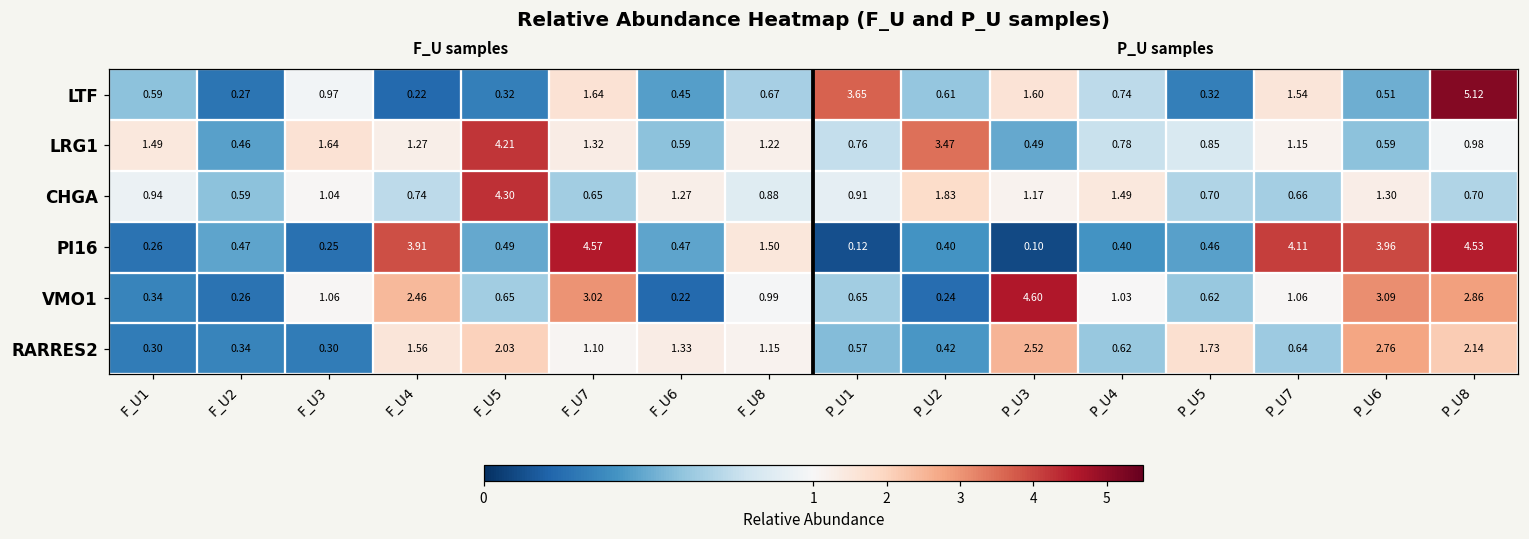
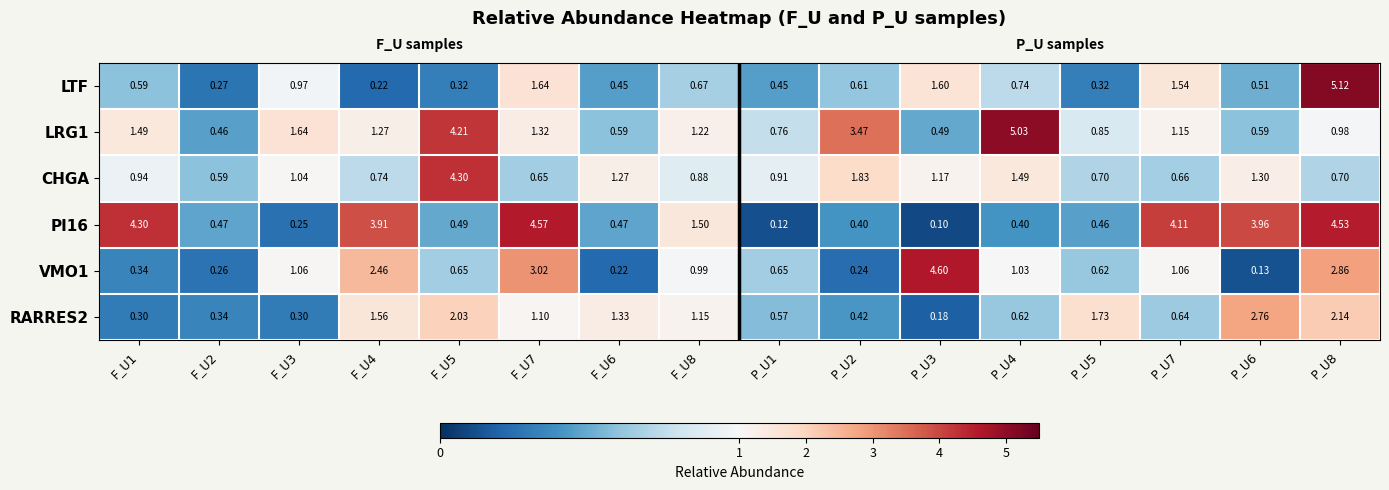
  {
    "LTF": {
      "F_U1": 0.59,
      "F_U2": 0.27,
      "F_U3": 0.97,
      "F_U4": 0.22,
      "F_U5": 0.32,
      "F_U7": 1.64,
      "F_U6": 0.45,
      "F_U8": 0.67,
-     "P_U1": 3.65,
+     "P_U1": 0.45,
      "P_U2": 0.61,
      "P_U3": 1.60,
      "P_U4": 0.74,
      "P_U5": 0.32,
      "P_U7": 1.54,
      "P_U6": 0.51,
      "P_U8": 5.12
    },
    "LRG1": {
      "F_U1": 1.49,
      "F_U2": 0.46,
      "F_U3": 1.64,
      "F_U4": 1.27,
      "F_U5": 4.21,
      "F_U7": 1.32,
      "F_U6": 0.59,
      "F_U8": 1.22,
      "P_U1": 0.76,
      "P_U2": 3.47,
      "P_U3": 0.49,
-     "P_U4": 0.78,
+     "P_U4": 5.03,
      "P_U5": 0.85,
      "P_U7": 1.15,
      "P_U6": 0.59,
      "P_U8": 0.98
    },
    "CHGA": {
      "F_U1": 0.94,
      "F_U2": 0.59,
      "F_U3": 1.04,
      "F_U4": 0.74,
      "F_U5": 4.30,
      "F_U7": 0.65,
      "F_U6": 1.27,
      "F_U8": 0.88,
      "P_U1": 0.91,
      "P_U2": 1.83,
      "P_U3": 1.17,
      "P_U4": 1.49,
      "P_U5": 0.70,
      "P_U7": 0.66,
      "P_U6": 1.30,
      "P_U8": 0.70
    },
    "PI16": {
-     "F_U1": 0.26,
+     "F_U1": 4.30,
      "F_U2": 0.47,
      "F_U3": 0.25,
      "F_U4": 3.91,
      "F_U5": 0.49,
      "F_U7": 4.57,
      "F_U6": 0.47,
      "F_U8": 1.50,
      "P_U1": 0.12,
      "P_U2": 0.40,
      "P_U3": 0.10,
      "P_U4": 0.40,
      "P_U5": 0.46,
      "P_U7": 4.11,
      "P_U6": 3.96,
      "P_U8": 4.53
    },
    "VMO1": {
      "F_U1": 0.34,
      "F_U2": 0.26,
      "F_U3": 1.06,
      "F_U4": 2.46,
      "F_U5": 0.65,
      "F_U7": 3.02,
      "F_U6": 0.22,
      "F_U8": 0.99,
      "P_U1": 0.65,
      "P_U2": 0.24,
      "P_U3": 4.60,
      "P_U4": 1.03,
      "P_U5": 0.62,
      "P_U7": 1.06,
-     "P_U6": 3.09,
+     "P_U6": 0.13,
      "P_U8": 2.86
    },
    "RARRES2": {
      "F_U1": 0.30,
      "F_U2": 0.34,
      "F_U3": 0.30,
      "F_U4": 1.56,
      "F_U5": 2.03,
      "F_U7": 1.10,
      "F_U6": 1.33,
      "F_U8": 1.15,
      "P_U1": 0.57,
      "P_U2": 0.42,
-     "P_U3": 2.52,
+     "P_U3": 0.18,
      "P_U4": 0.62,
      "P_U5": 1.73,
      "P_U7": 0.64,
      "P_U6": 2.76,
      "P_U8": 2.14
    }
  }
